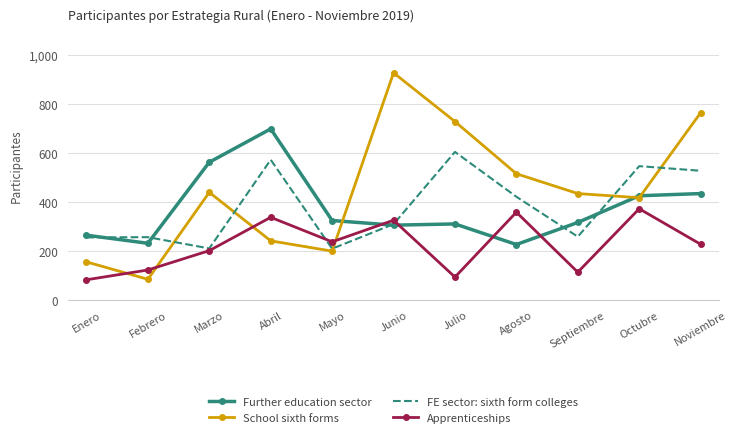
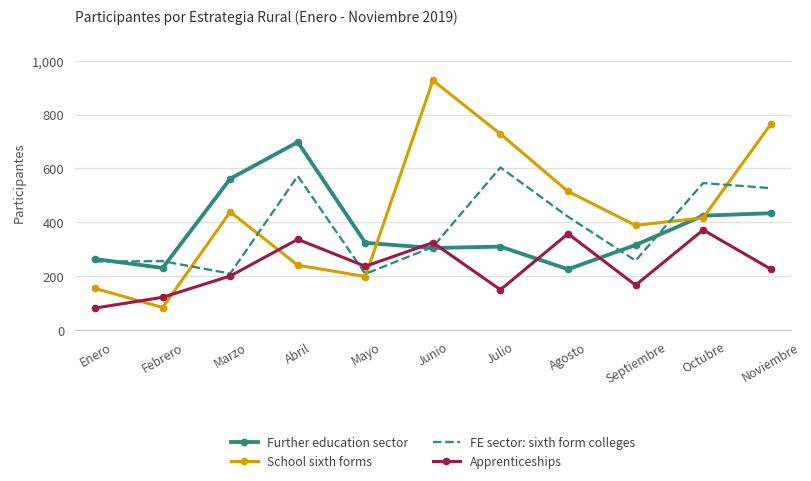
  {
    "School sixth forms": {
      "Enero": 160,
      "Febrero": 80,
      "Marzo": 440,
      "Abril": 240,
      "Junio": 930,
      "Julio": 730,
      "Agosto": 520,
-     "Septiembre": 430,
+     "Septiembre": 390,
      "Noviembre": 760
    },
    "Apprenticeships": {
      "Enero": 80,
      "Febrero": 120,
      "Abril": 340,
      "Mayo": 240,
      "Junio": 330,
-     "Julio": 90,
+     "Julio": 150,
      "Agosto": 360,
-     "Septiembre": 110,
+     "Septiembre": 170,
      "Octubre": 370,
      "Noviembre": 230
    }
  }
